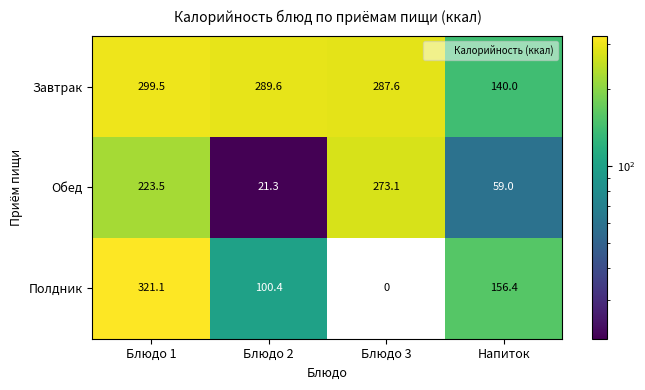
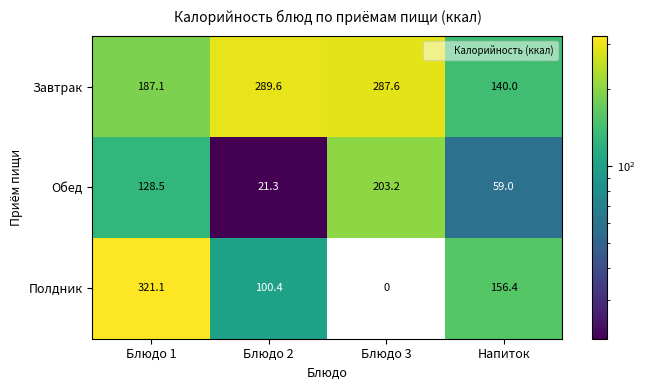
  {
    "Завтрак": {
-     "Блюдо 1": 299.5,
+     "Блюдо 1": 187.1,
      "Блюдо 2": 289.6,
      "Блюдо 3": 287.6,
      "Напиток": 140.0
    },
    "Обед": {
-     "Блюдо 1": 223.5,
+     "Блюдо 1": 128.5,
      "Блюдо 2": 21.3,
-     "Блюдо 3": 273.1,
+     "Блюдо 3": 203.2,
      "Напиток": 59.0
    },
    "Полдник": {
      "Блюдо 1": 321.1,
      "Блюдо 2": 100.4,
      "Блюдо 3": 0,
      "Напиток": 156.4
    }
  }
